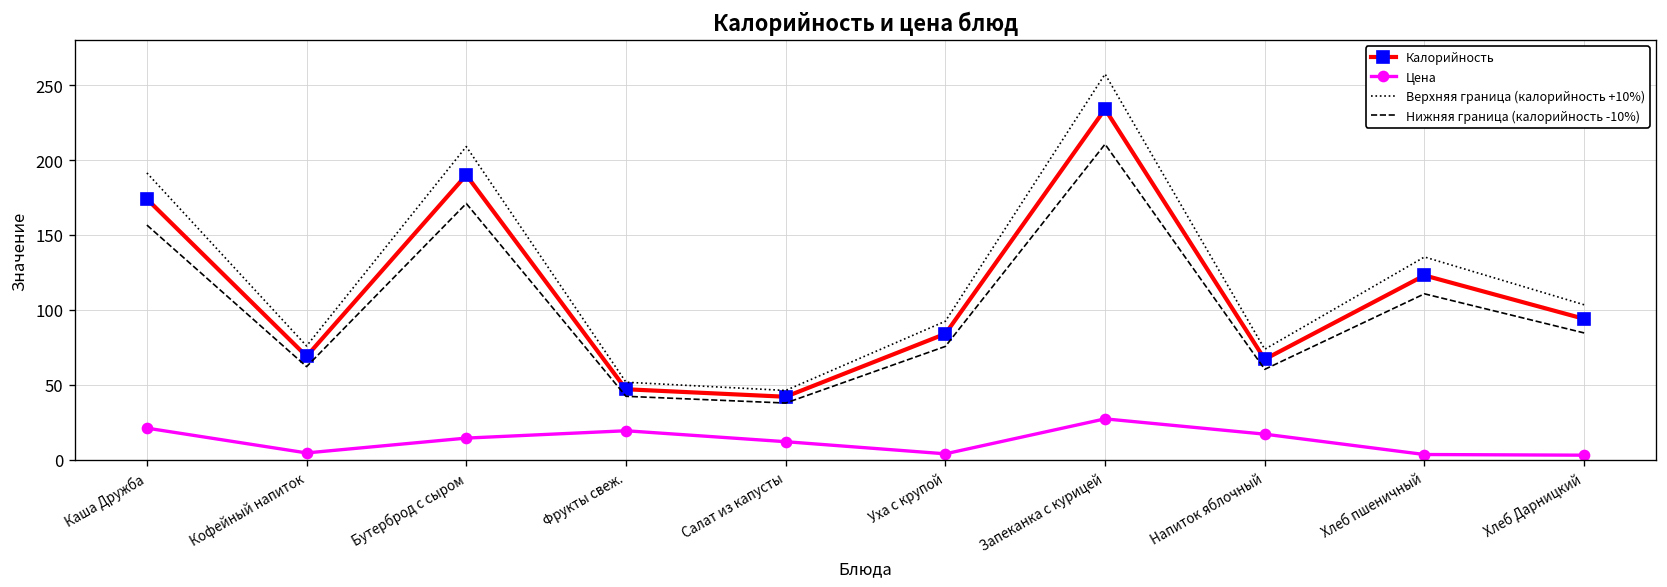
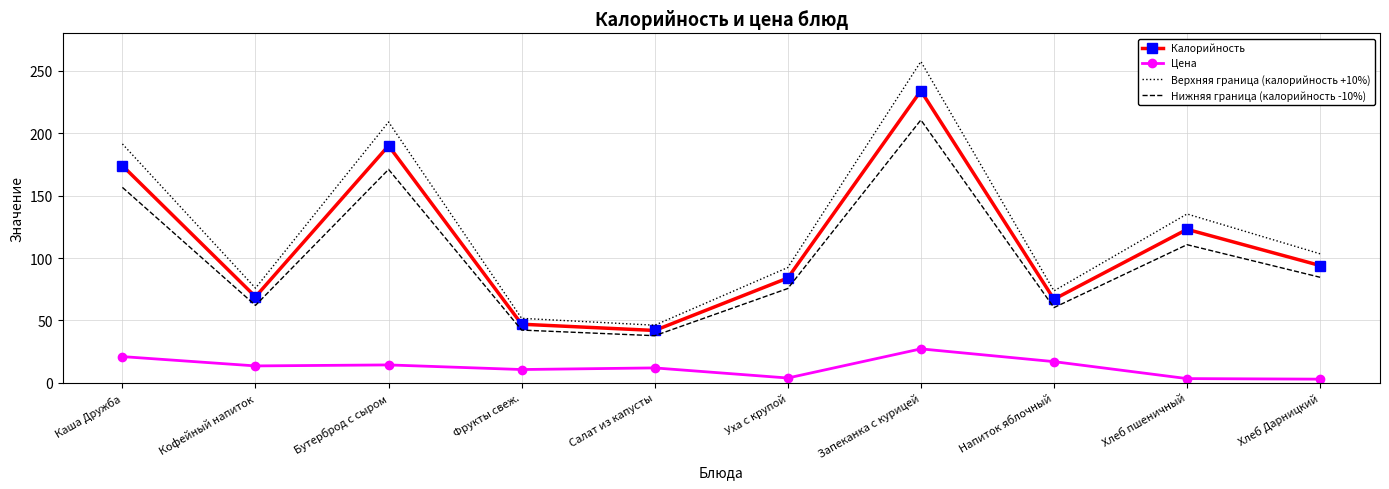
  {
    "Калорийность": {
      "Каша Дружба": 174,
      "Кофейный напиток": 69,
      "Бутерброд с сыром": 190,
      "Фрукты свеж.": 47,
      "Салат из капусты": 42,
      "Уха с крупой": 84,
      "Запеканка с курицей": 234,
      "Напиток яблочный": 67,
      "Хлеб пшеничный": 123,
      "Хлеб Дарницкий": 94
    },
    "Цена": {
      "Каша Дружба": 21,
-     "Кофейный напиток": 5,
+     "Кофейный напиток": 14,
      "Бутерброд с сыром": 14,
-     "Фрукты свеж.": 19,
+     "Фрукты свеж.": 11,
      "Салат из капусты": 12,
      "Уха с крупой": 4,
      "Запеканка с курицей": 27,
      "Напиток яблочный": 17,
      "Хлеб пшеничный": 3,
      "Хлеб Дарницкий": 3
    }
  }
